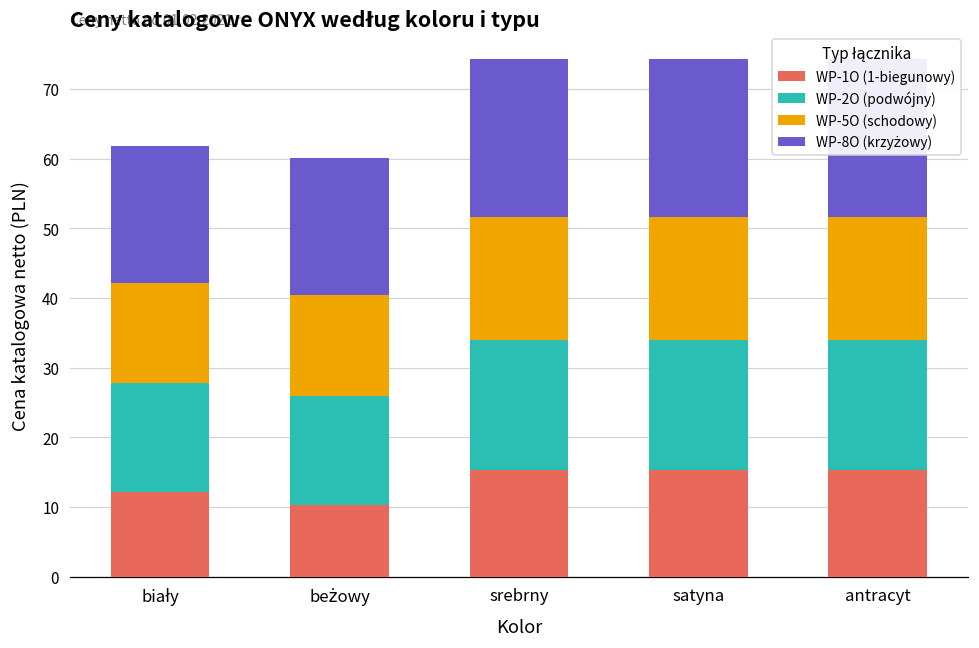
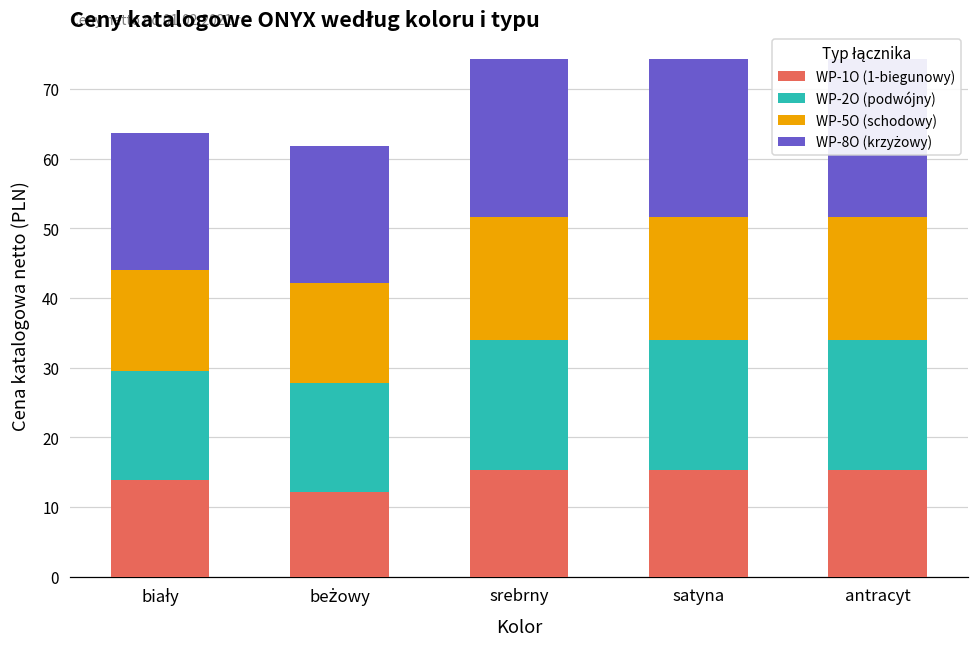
  {
    "WP-1O (1-biegunowy)": {
-     "biały": 12,
-     "beżowy": 10,
+     "biały": 14,
+     "beżowy": 12,
      "srebrny": 15,
      "satyna": 15,
      "antracyt": 15
    },
    "WP-2O (podwójny)": {
      "biały": 16,
      "beżowy": 16,
      "srebrny": 19,
      "satyna": 19,
      "antracyt": 19
    },
    "WP-5O (schodowy)": {
      "biały": 14,
      "beżowy": 14,
      "srebrny": 18,
      "satyna": 18,
      "antracyt": 18
    },
    "WP-8O (krzyżowy)": {
      "biały": 20,
      "beżowy": 20,
      "srebrny": 23,
      "satyna": 23
    }
  }
